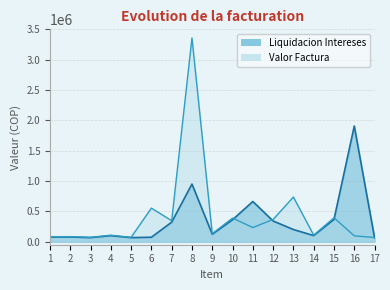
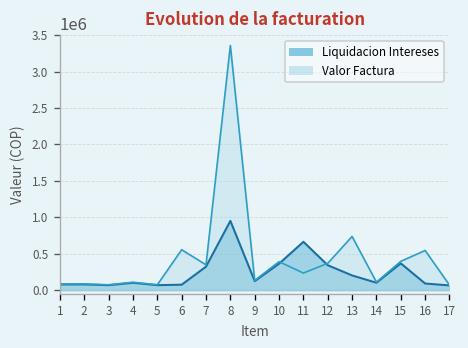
  {
    "Liquidacion Intereses": {
      "6": 100000,
      "8": 900000,
      "11": 700000,
      "13": 200000,
-     "16": 1900000
+     "16": 100000
    },
    "Valor Factura": {
      "6": 600000,
      "8": 3400000,
      "11": 200000,
      "13": 700000,
-     "16": 100000
+     "16": 500000
    }
  }
